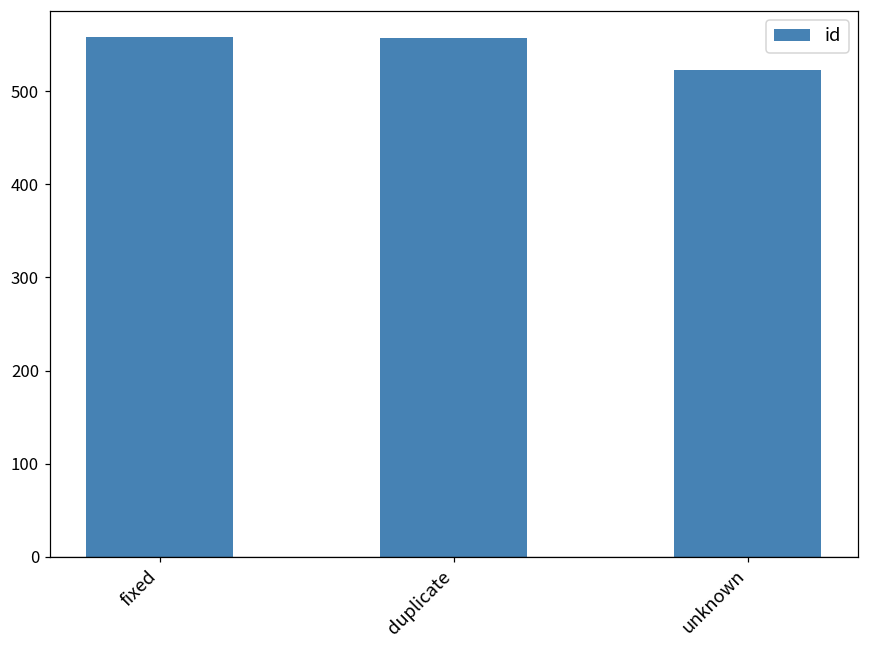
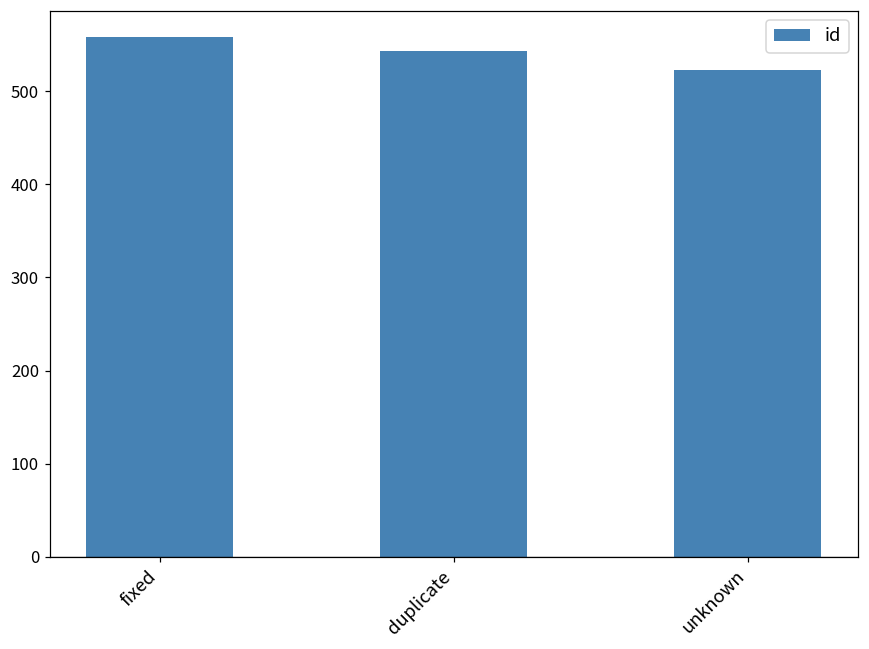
  {
    "fixed": 560,
-   "duplicate": 560,
+   "duplicate": 540,
    "unknown": 520
  }
